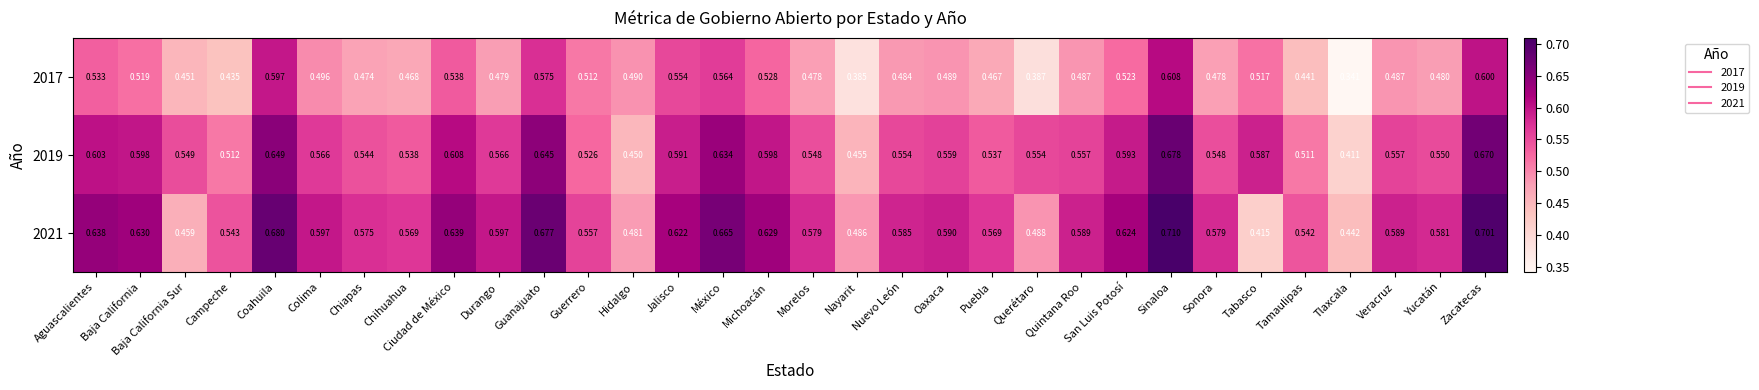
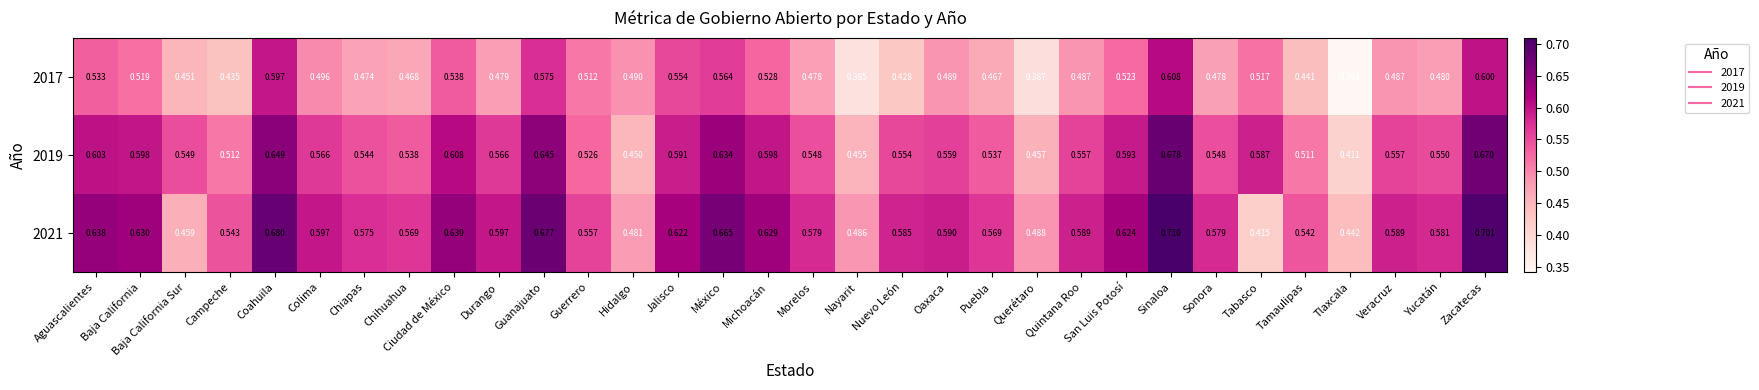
  {
    "2017": {
      "Aguascalientes": 0.533,
      "Baja California": 0.519,
      "Baja California Sur": 0.451,
      "Campeche": 0.435,
      "Coahuila": 0.597,
      "Colima": 0.496,
      "Chiapas": 0.474,
      "Chihuahua": 0.468,
      "Ciudad de México": 0.538,
      "Durango": 0.479,
      "Guanajuato": 0.575,
      "Guerrero": 0.512,
      "Hidalgo": 0.490,
      "Jalisco": 0.554,
      "México": 0.564,
      "Michoacán": 0.528,
      "Morelos": 0.478,
-     "Nuevo León": 0.484,
+     "Nuevo León": 0.428,
      "Oaxaca": 0.489,
      "Puebla": 0.467,
      "Quintana Roo": 0.487,
      "San Luis Potosí": 0.523,
      "Sinaloa": 0.608,
      "Sonora": 0.478,
      "Tabasco": 0.517,
      "Tamaulipas": 0.441,
      "Veracruz": 0.487,
      "Yucatán": 0.480,
      "Zacatecas": 0.600
    },
    "2019": {
      "Aguascalientes": 0.603,
      "Baja California": 0.598,
      "Baja California Sur": 0.549,
      "Campeche": 0.512,
      "Coahuila": 0.649,
      "Colima": 0.566,
      "Chiapas": 0.544,
      "Chihuahua": 0.538,
      "Ciudad de México": 0.608,
      "Durango": 0.566,
      "Guanajuato": 0.645,
      "Guerrero": 0.526,
      "Hidalgo": 0.450,
      "Jalisco": 0.591,
      "México": 0.634,
      "Michoacán": 0.598,
      "Morelos": 0.548,
      "Nayarit": 0.455,
      "Nuevo León": 0.554,
      "Oaxaca": 0.559,
      "Puebla": 0.537,
-     "Querétaro": 0.554,
+     "Querétaro": 0.457,
      "Quintana Roo": 0.557,
      "San Luis Potosí": 0.593,
      "Sinaloa": 0.678,
      "Sonora": 0.548,
      "Tabasco": 0.587,
      "Tamaulipas": 0.511,
      "Tlaxcala": 0.411,
      "Veracruz": 0.557,
      "Yucatán": 0.550,
      "Zacatecas": 0.670
    },
    "2021": {
      "Aguascalientes": 0.638,
      "Baja California": 0.630,
      "Baja California Sur": 0.459,
      "Campeche": 0.543,
      "Coahuila": 0.680,
      "Colima": 0.597,
      "Chiapas": 0.575,
      "Chihuahua": 0.569,
      "Ciudad de México": 0.639,
      "Durango": 0.597,
      "Guanajuato": 0.677,
      "Guerrero": 0.557,
      "Hidalgo": 0.481,
      "Jalisco": 0.622,
      "México": 0.665,
      "Michoacán": 0.629,
      "Morelos": 0.579,
      "Nayarit": 0.486,
      "Nuevo León": 0.585,
      "Oaxaca": 0.590,
      "Puebla": 0.569,
      "Querétaro": 0.488,
      "Quintana Roo": 0.589,
      "San Luis Potosí": 0.624,
      "Sinaloa": 0.710,
      "Sonora": 0.579,
      "Tabasco": 0.415,
      "Tamaulipas": 0.542,
      "Tlaxcala": 0.442,
      "Veracruz": 0.589,
      "Yucatán": 0.581,
      "Zacatecas": 0.701
    }
  }
